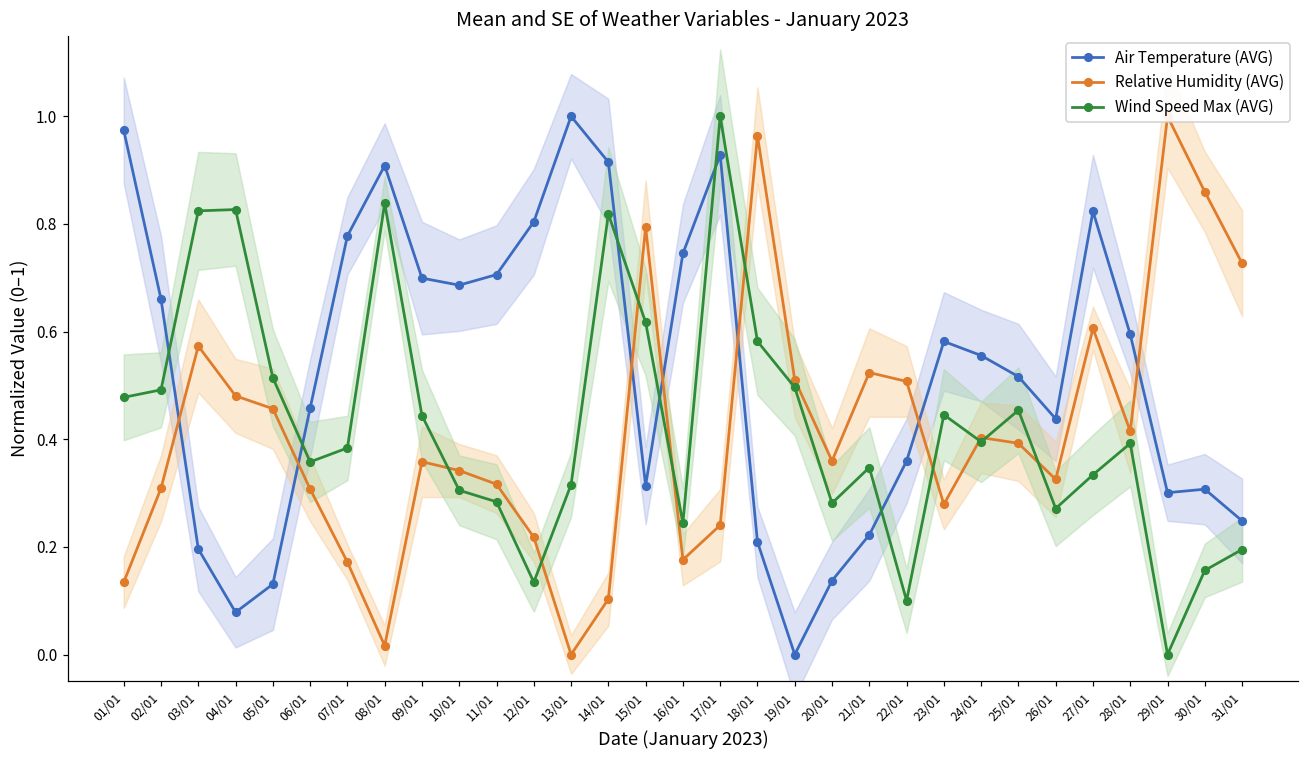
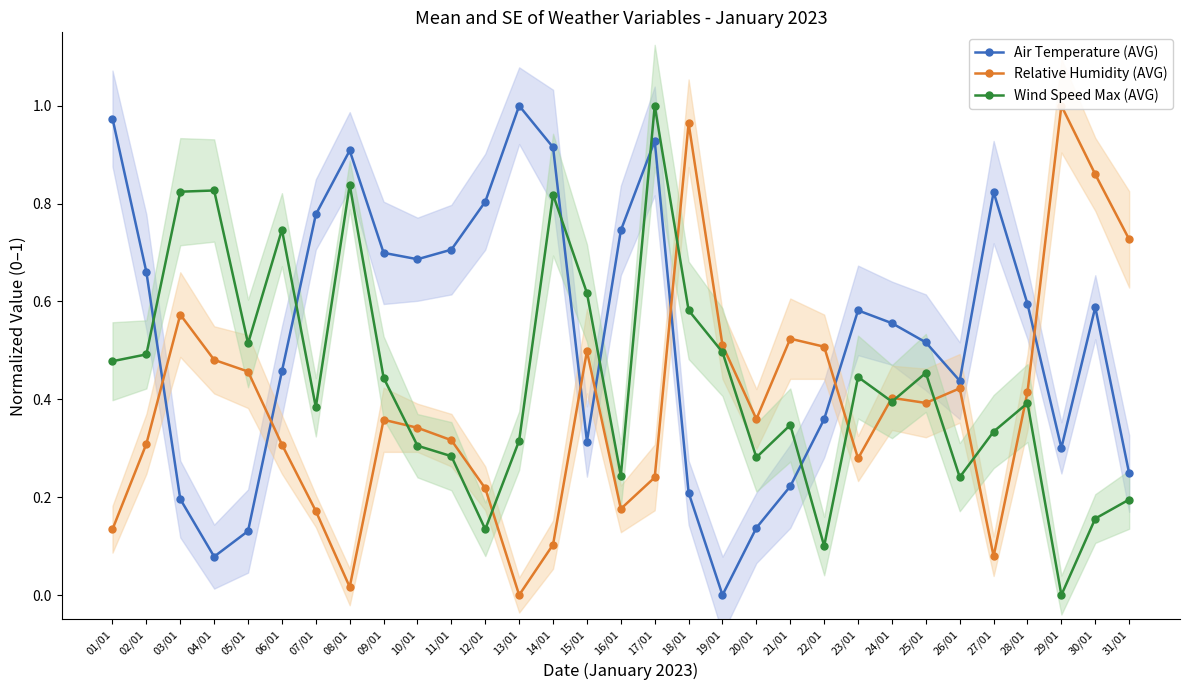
  {
    "Air Temperature (AVG)": {
      "01/01": 0.97,
      "02/01": 0.66,
      "03/01": 0.20,
      "04/01": 0.08,
      "05/01": 0.13,
      "06/01": 0.46,
      "07/01": 0.78,
      "08/01": 0.91,
      "09/01": 0.70,
      "10/01": 0.69,
      "11/01": 0.71,
      "12/01": 0.80,
      "13/01": 1.00,
      "14/01": 0.92,
      "15/01": 0.31,
      "16/01": 0.75,
      "17/01": 0.93,
      "18/01": 0.21,
      "19/01": 0.00,
      "20/01": 0.14,
      "21/01": 0.22,
      "22/01": 0.36,
      "23/01": 0.58,
      "24/01": 0.56,
      "25/01": 0.52,
      "26/01": 0.44,
      "27/01": 0.82,
      "28/01": 0.59,
      "29/01": 0.30,
-     "30/01": 0.31,
+     "30/01": 0.59,
      "31/01": 0.25
    },
    "Relative Humidity (AVG)": {
      "01/01": 0.13,
      "02/01": 0.31,
      "03/01": 0.57,
      "04/01": 0.48,
      "05/01": 0.46,
      "06/01": 0.31,
      "07/01": 0.17,
      "08/01": 0.02,
      "09/01": 0.36,
      "10/01": 0.34,
      "11/01": 0.32,
      "12/01": 0.22,
      "13/01": 0.00,
      "14/01": 0.10,
-     "15/01": 0.79,
+     "15/01": 0.50,
      "16/01": 0.18,
      "17/01": 0.24,
      "18/01": 0.96,
      "19/01": 0.51,
      "20/01": 0.36,
      "21/01": 0.52,
      "22/01": 0.51,
      "23/01": 0.28,
      "24/01": 0.40,
      "25/01": 0.39,
-     "26/01": 0.33,
-     "27/01": 0.61,
+     "26/01": 0.42,
+     "27/01": 0.08,
      "28/01": 0.41,
      "30/01": 0.86,
      "31/01": 0.73
    },
    "Wind Speed Max (AVG)": {
      "01/01": 0.48,
      "02/01": 0.49,
      "03/01": 0.82,
      "04/01": 0.83,
      "05/01": 0.51,
-     "06/01": 0.36,
+     "06/01": 0.75,
      "07/01": 0.38,
      "08/01": 0.84,
      "09/01": 0.44,
      "10/01": 0.31,
      "11/01": 0.28,
      "12/01": 0.13,
      "13/01": 0.32,
      "14/01": 0.82,
      "15/01": 0.62,
      "16/01": 0.24,
      "17/01": 1.00,
      "18/01": 0.58,
      "19/01": 0.50,
      "20/01": 0.28,
      "21/01": 0.35,
      "22/01": 0.10,
      "23/01": 0.45,
      "24/01": 0.40,
      "25/01": 0.45,
-     "26/01": 0.27,
+     "26/01": 0.24,
      "27/01": 0.33,
      "28/01": 0.39,
      "29/01": 0.00,
      "30/01": 0.16,
      "31/01": 0.20
    }
  }
